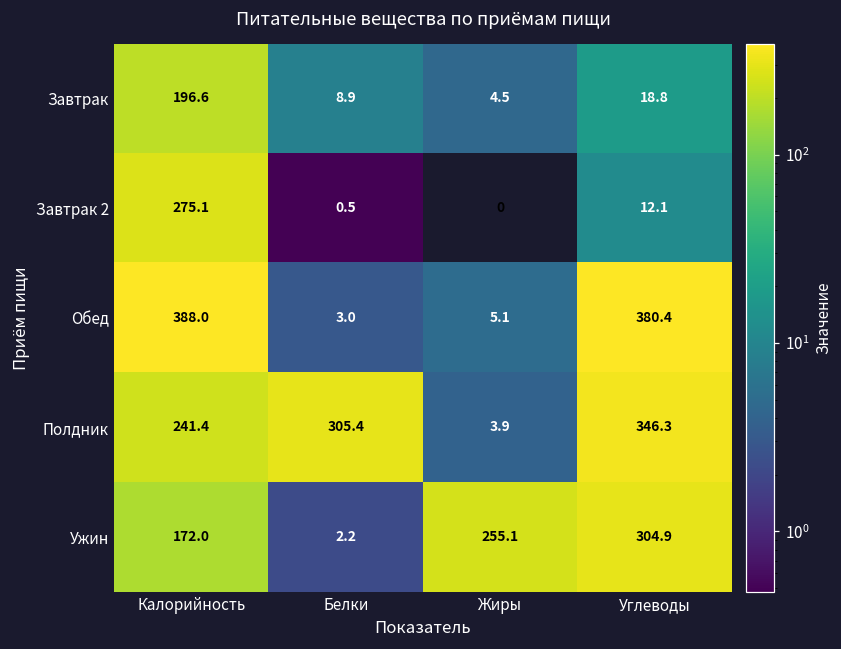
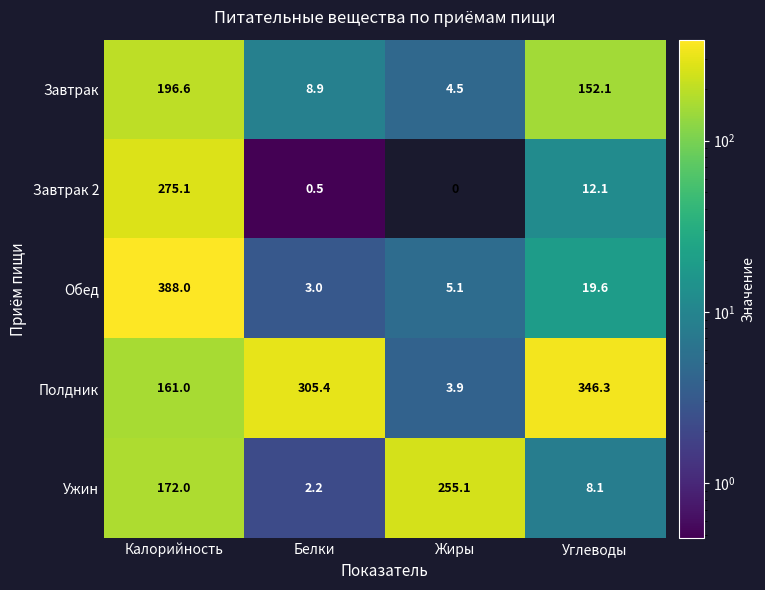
  {
    "Завтрак": {
      "Калорийность": 196.6,
      "Белки": 8.9,
      "Жиры": 4.5,
-     "Углеводы": 18.8
+     "Углеводы": 152.1
    },
    "Завтрак 2": {
      "Калорийность": 275.1,
      "Белки": 0.5,
      "Углеводы": 12.1
    },
    "Обед": {
      "Калорийность": 388.0,
      "Белки": 3.0,
      "Жиры": 5.1,
-     "Углеводы": 380.4
+     "Углеводы": 19.6
    },
    "Полдник": {
-     "Калорийность": 241.4,
+     "Калорийность": 161.0,
      "Белки": 305.4,
      "Жиры": 3.9,
      "Углеводы": 346.3
    },
    "Ужин": {
      "Калорийность": 172.0,
      "Белки": 2.2,
      "Жиры": 255.1,
-     "Углеводы": 304.9
+     "Углеводы": 8.1
    }
  }
